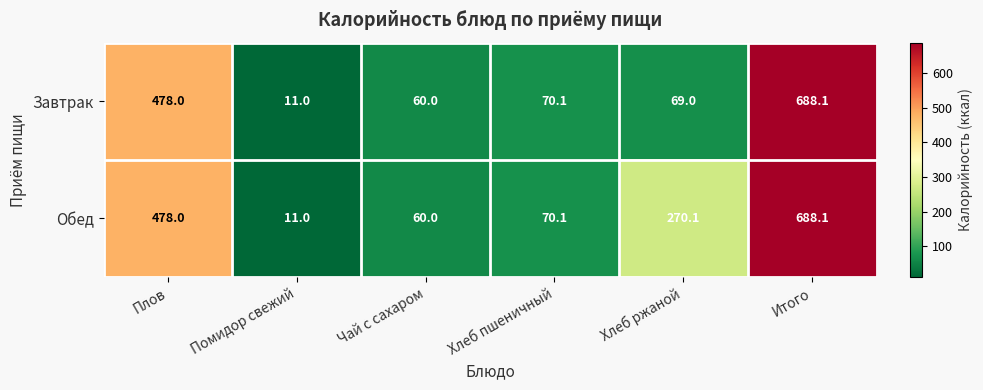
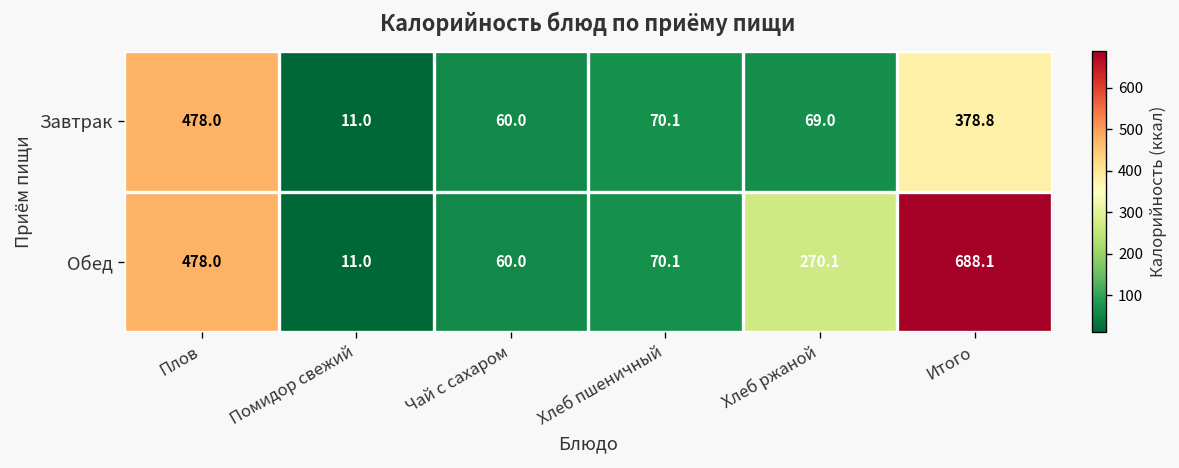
  {
    "Завтрак": {
      "Плов": 478.0,
      "Помидор свежий": 11.0,
      "Чай с сахаром": 60.0,
      "Хлеб пшеничный": 70.1,
      "Хлеб ржаной": 69.0,
-     "Итого": 688.1
+     "Итого": 378.8
    },
    "Обед": {
      "Плов": 478.0,
      "Помидор свежий": 11.0,
      "Чай с сахаром": 60.0,
      "Хлеб пшеничный": 70.1,
      "Хлеб ржаной": 270.1,
      "Итого": 688.1
    }
  }
